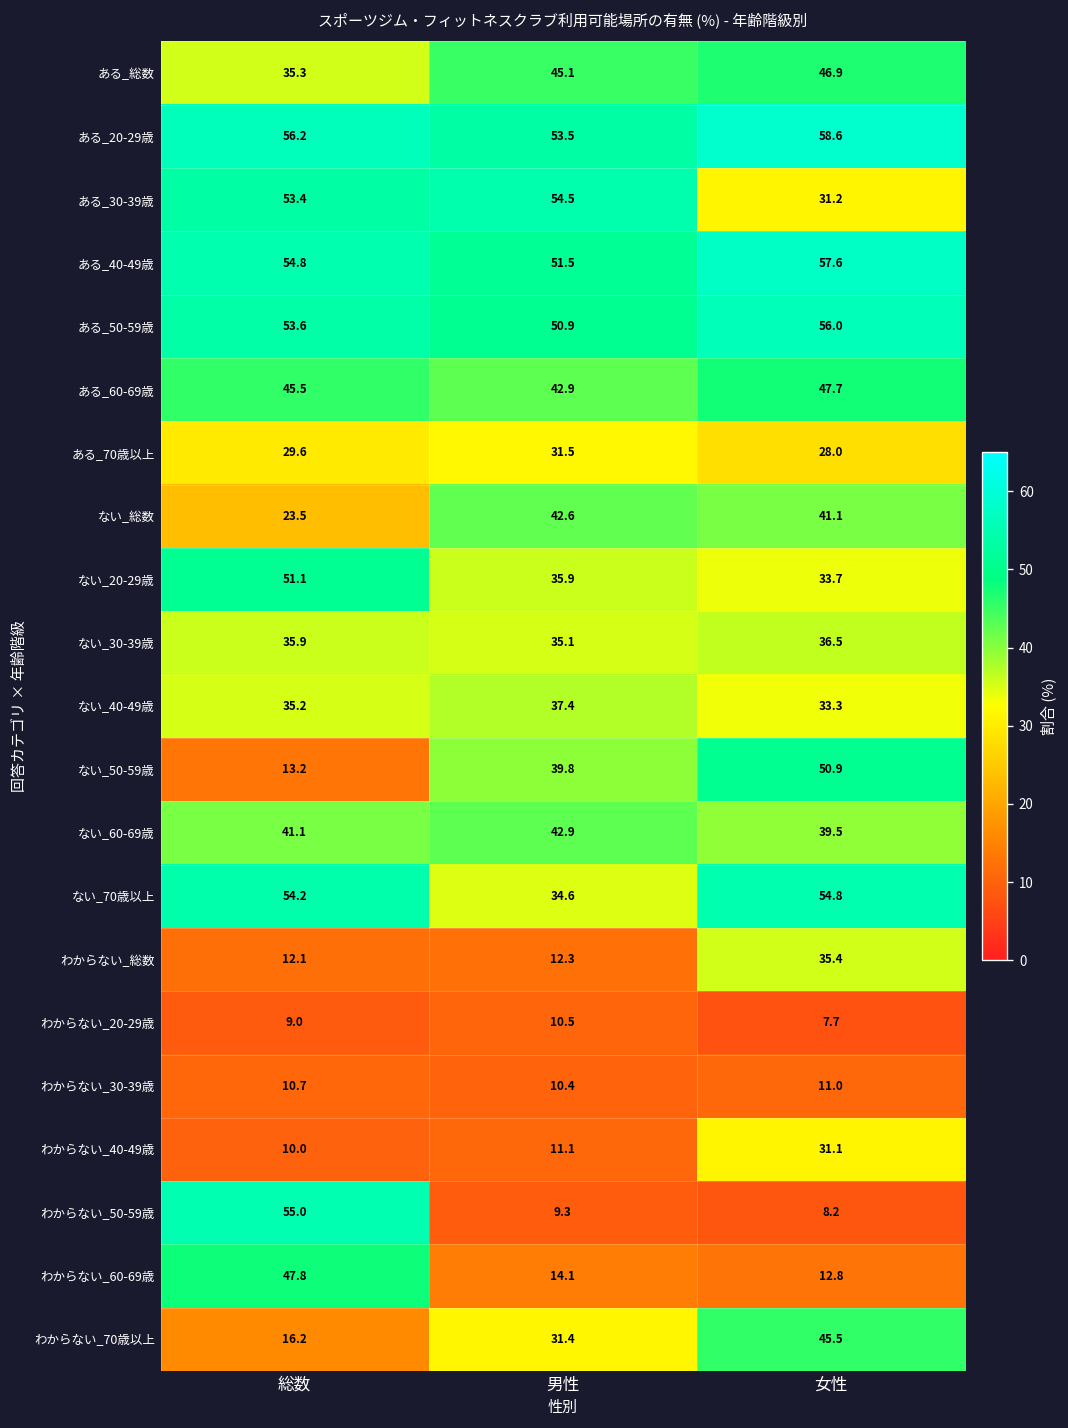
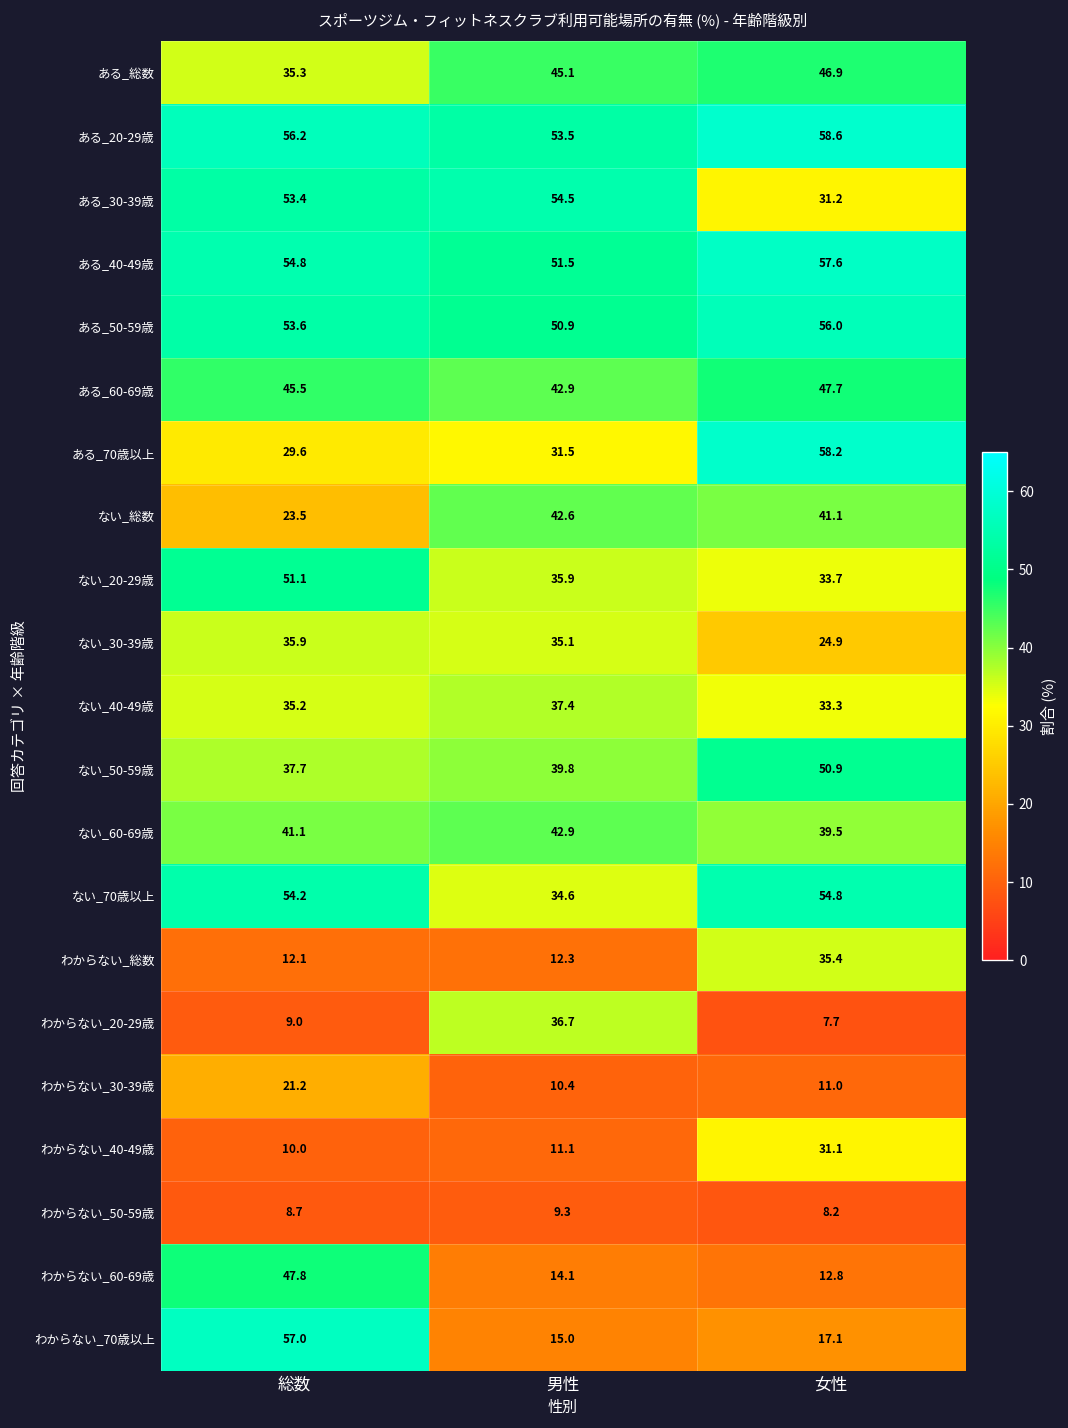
  {
    "ある_総数": {
      "総数": 35.3,
      "男性": 45.1,
      "女性": 46.9
    },
    "ある_20-29歳": {
      "総数": 56.2,
      "男性": 53.5,
      "女性": 58.6
    },
    "ある_30-39歳": {
      "総数": 53.4,
      "男性": 54.5,
      "女性": 31.2
    },
    "ある_40-49歳": {
      "総数": 54.8,
      "男性": 51.5,
      "女性": 57.6
    },
    "ある_50-59歳": {
      "総数": 53.6,
      "男性": 50.9,
      "女性": 56.0
    },
    "ある_60-69歳": {
      "総数": 45.5,
      "男性": 42.9,
      "女性": 47.7
    },
    "ある_70歳以上": {
      "総数": 29.6,
      "男性": 31.5,
-     "女性": 28.0
+     "女性": 58.2
    },
    "ない_総数": {
      "総数": 23.5,
      "男性": 42.6,
      "女性": 41.1
    },
    "ない_20-29歳": {
      "総数": 51.1,
      "男性": 35.9,
      "女性": 33.7
    },
    "ない_30-39歳": {
      "総数": 35.9,
      "男性": 35.1,
-     "女性": 36.5
+     "女性": 24.9
    },
    "ない_40-49歳": {
      "総数": 35.2,
      "男性": 37.4,
      "女性": 33.3
    },
    "ない_50-59歳": {
-     "総数": 13.2,
+     "総数": 37.7,
      "男性": 39.8,
      "女性": 50.9
    },
    "ない_60-69歳": {
      "総数": 41.1,
      "男性": 42.9,
      "女性": 39.5
    },
    "ない_70歳以上": {
      "総数": 54.2,
      "男性": 34.6,
      "女性": 54.8
    },
    "わからない_総数": {
      "総数": 12.1,
      "男性": 12.3,
      "女性": 35.4
    },
    "わからない_20-29歳": {
      "総数": 9.0,
-     "男性": 10.5,
+     "男性": 36.7,
      "女性": 7.7
    },
    "わからない_30-39歳": {
-     "総数": 10.7,
+     "総数": 21.2,
      "男性": 10.4,
      "女性": 11.0
    },
    "わからない_40-49歳": {
      "総数": 10.0,
      "男性": 11.1,
      "女性": 31.1
    },
    "わからない_50-59歳": {
-     "総数": 55.0,
+     "総数": 8.7,
      "男性": 9.3,
      "女性": 8.2
    },
    "わからない_60-69歳": {
      "総数": 47.8,
      "男性": 14.1,
      "女性": 12.8
    },
    "わからない_70歳以上": {
-     "総数": 16.2,
-     "男性": 31.4,
-     "女性": 45.5
+     "総数": 57.0,
+     "男性": 15.0,
+     "女性": 17.1
    }
  }
